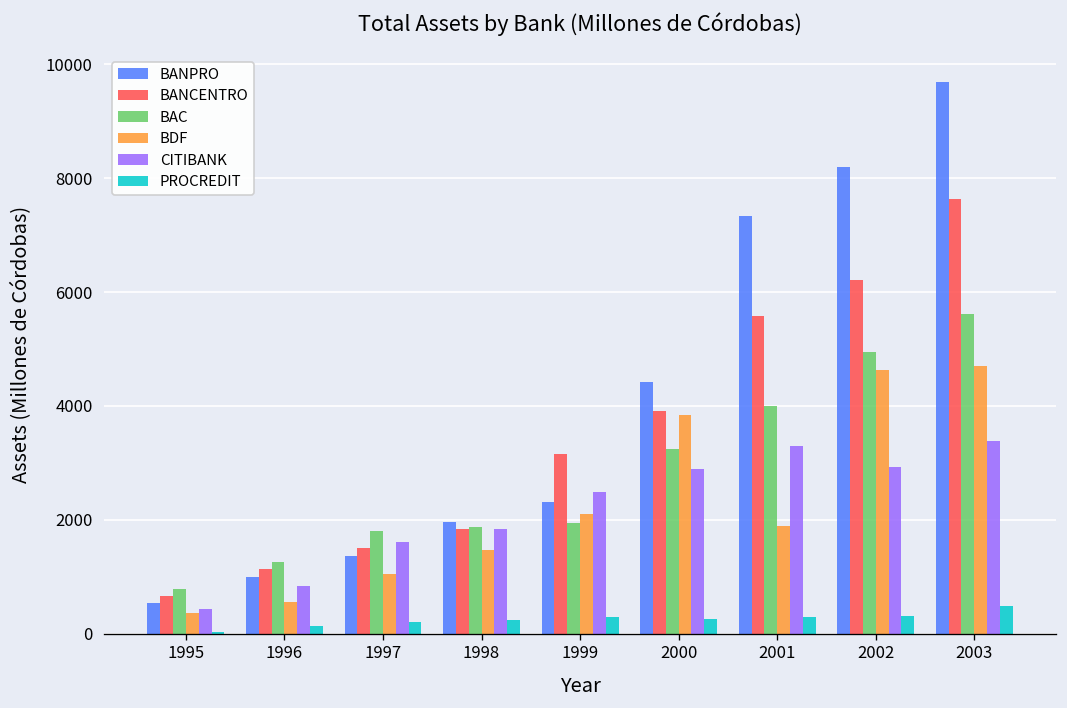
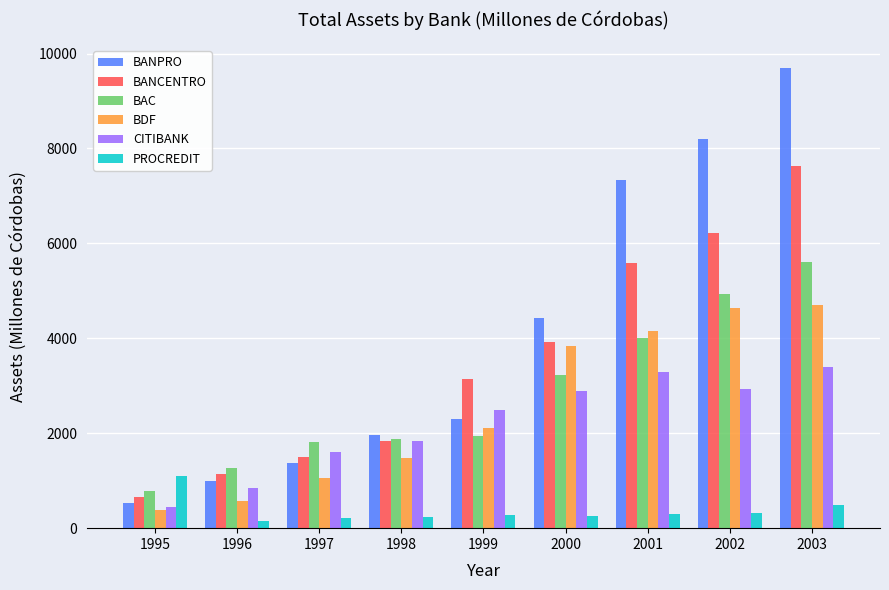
  {
    "BANPRO": {
      "1995": 500,
      "1996": 1000,
      "1997": 1400,
      "1998": 2000,
      "1999": 2300,
      "2000": 4400,
      "2001": 7300,
      "2002": 8200,
      "2003": 9700
    },
    "BANCENTRO": {
      "1995": 700,
      "1996": 1100,
      "1997": 1500,
      "1998": 1800,
      "1999": 3100,
      "2000": 3900,
      "2001": 5600,
      "2002": 6200,
      "2003": 7600
    },
    "BAC": {
      "1995": 800,
      "1996": 1300,
      "1997": 1800,
      "1998": 1900,
      "1999": 2000,
      "2000": 3200,
      "2001": 4000,
      "2002": 4900,
      "2003": 5600
    },
    "BDF": {
      "1995": 400,
      "1996": 600,
      "1997": 1100,
      "1998": 1500,
      "1999": 2100,
      "2000": 3800,
-     "2001": 1900,
+     "2001": 4100,
      "2002": 4600,
      "2003": 4700
    },
    "CITIBANK": {
      "1995": 400,
      "1996": 800,
      "1997": 1600,
      "1998": 1800,
      "1999": 2500,
      "2000": 2900,
      "2001": 3300,
      "2002": 2900,
      "2003": 3400
    },
    "PROCREDIT": {
-     "1995": 0,
+     "1995": 1100,
      "1996": 100,
      "1997": 200,
      "1998": 200,
      "1999": 300,
      "2000": 300,
      "2001": 300,
      "2002": 300,
      "2003": 500
    }
  }
